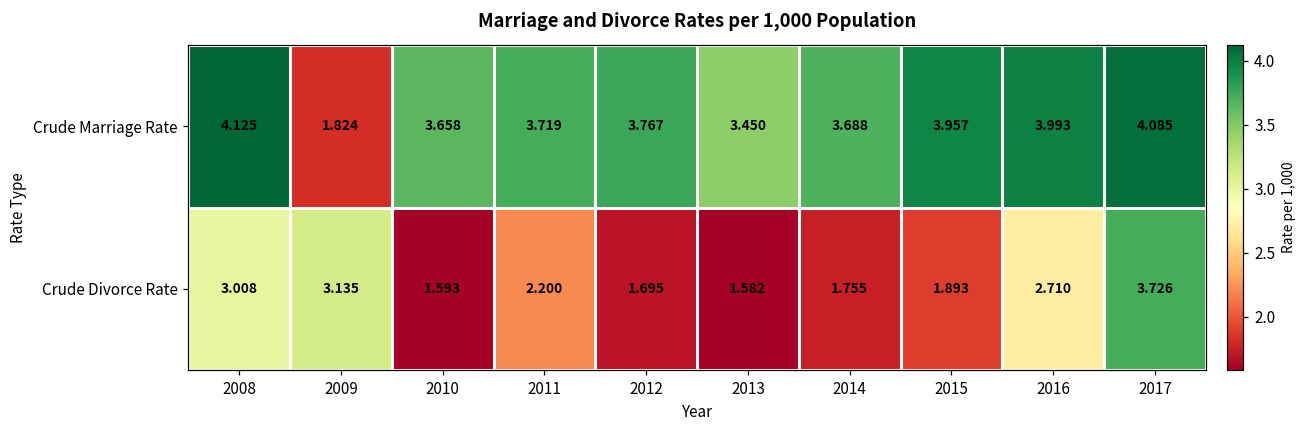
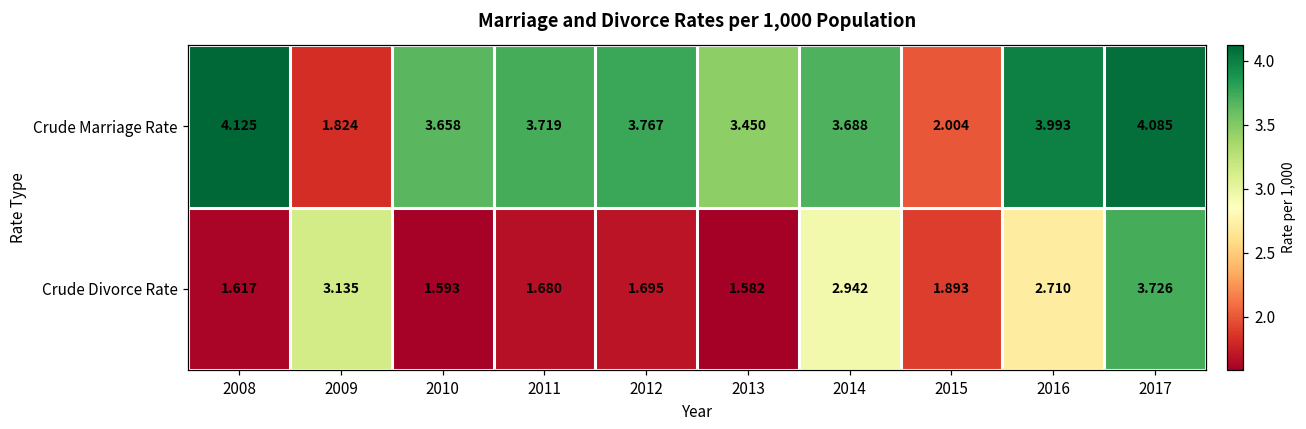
  {
    "Crude Marriage Rate": {
      "2008": 4.125,
      "2009": 1.824,
      "2010": 3.658,
      "2011": 3.719,
      "2012": 3.767,
      "2013": 3.450,
      "2014": 3.688,
-     "2015": 3.957,
+     "2015": 2.004,
      "2016": 3.993,
      "2017": 4.085
    },
    "Crude Divorce Rate": {
-     "2008": 3.008,
+     "2008": 1.617,
      "2009": 3.135,
      "2010": 1.593,
-     "2011": 2.200,
+     "2011": 1.680,
      "2012": 1.695,
      "2013": 1.582,
-     "2014": 1.755,
+     "2014": 2.942,
      "2015": 1.893,
      "2016": 2.710,
      "2017": 3.726
    }
  }
